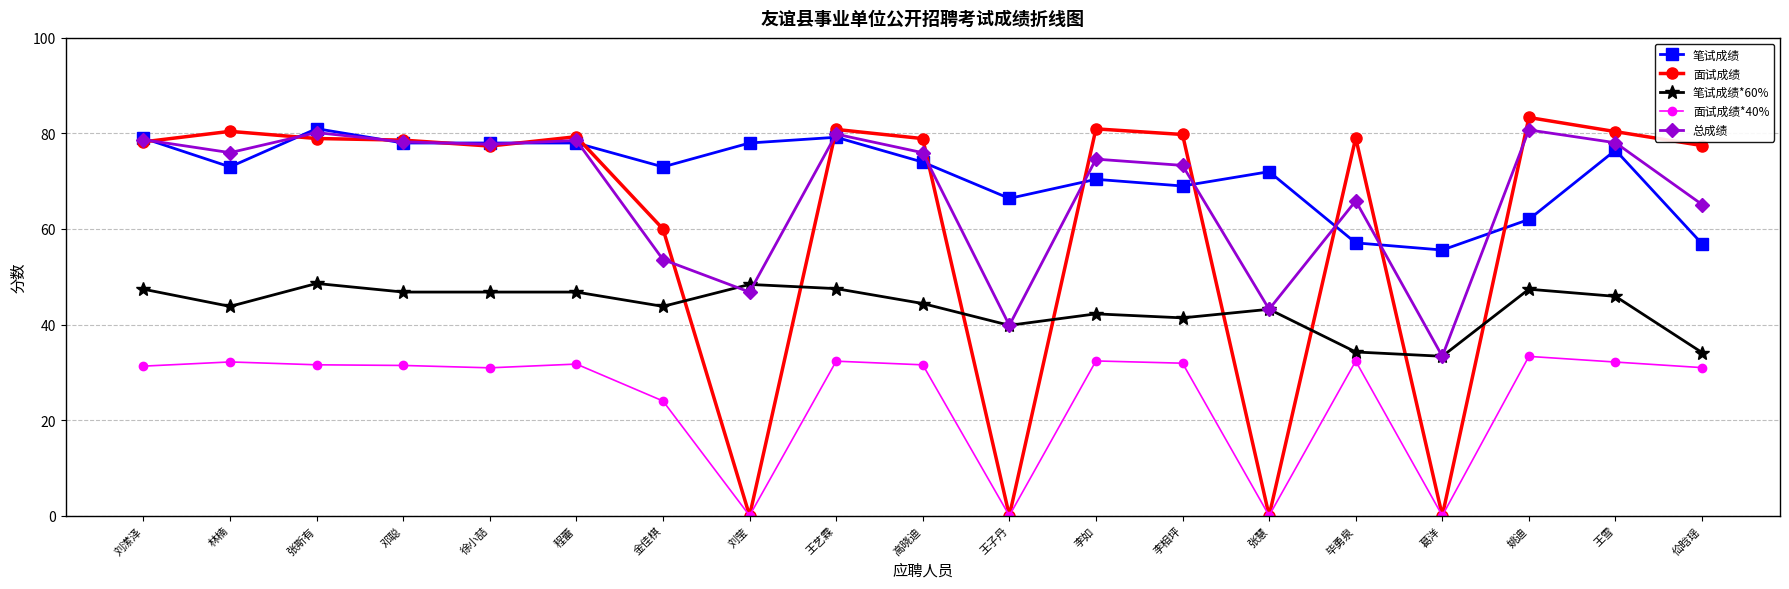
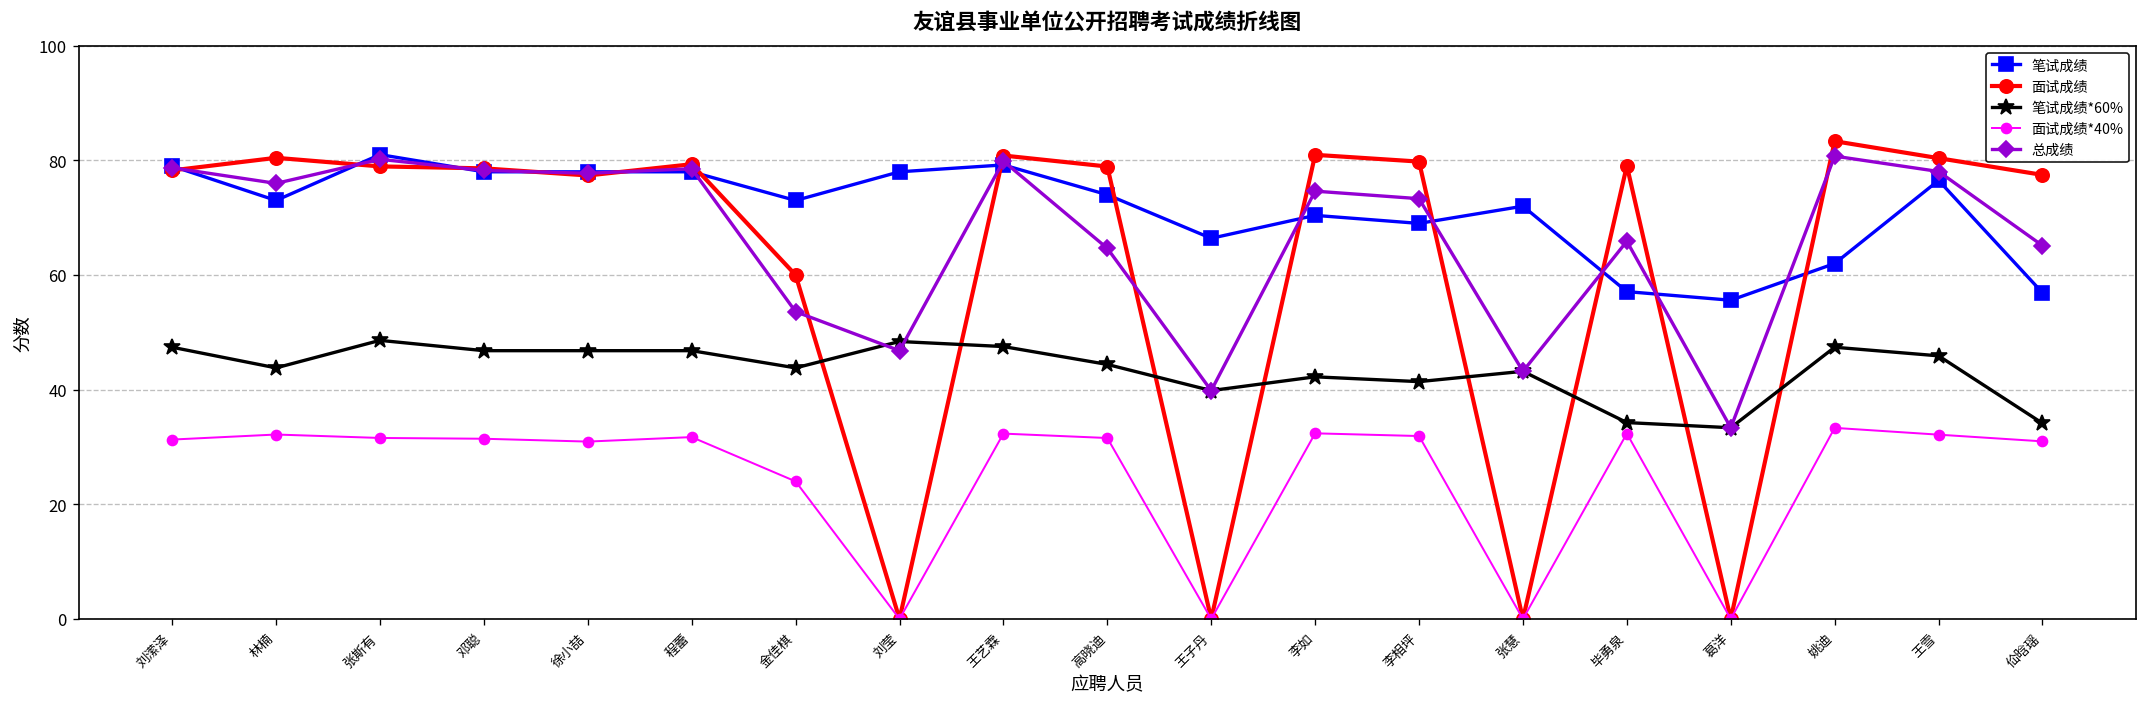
  {
    "笔试成绩": {
      "林楠": 73,
      "张斯有": 81,
      "金佳棋": 73,
      "刘莹": 78,
      "王艺霖": 79,
      "高晓迪": 74,
      "王子丹": 66,
      "李如": 70,
      "李相坪": 69,
      "张慧": 72,
      "毕勇泉": 57,
      "葛洋": 56,
      "姚迪": 62,
      "王雪": 77,
      "佡晗瑶": 57
    },
    "面试成绩": {
      "林楠": 80,
      "张斯有": 79,
      "程蕾": 79,
      "金佳棋": 60,
      "王艺霖": 81,
      "高晓迪": 79,
      "李如": 81,
      "李相坪": 80,
      "毕勇泉": 79,
      "姚迪": 83,
      "王雪": 80,
      "佡晗瑶": 77
    },
    "笔试成绩*60%": {
      "刘潆泽": 47,
      "林楠": 44,
      "张斯有": 49,
      "邓聪": 47,
      "徐小喆": 47,
      "程蕾": 47,
      "金佳棋": 44,
      "刘莹": 48,
      "王艺霖": 48,
      "高晓迪": 44,
      "李如": 42,
      "李相坪": 41,
      "毕勇泉": 34,
      "姚迪": 47,
      "王雪": 46,
      "佡晗瑶": 34
    },
    "面试成绩*40%": {
      "刘潆泽": 31,
      "林楠": 32,
      "张斯有": 32,
      "邓聪": 31,
      "徐小喆": 31,
      "程蕾": 32,
      "金佳棋": 24,
      "王艺霖": 32,
      "高晓迪": 32,
      "李如": 32,
      "李相坪": 32,
      "毕勇泉": 32,
      "姚迪": 33,
      "王雪": 32,
      "佡晗瑶": 31
    },
    "总成绩": {
      "林楠": 76,
      "张斯有": 80,
      "金佳棋": 54,
      "刘莹": 47,
      "王艺霖": 80,
-     "高晓迪": 76,
+     "高晓迪": 65,
      "李如": 75,
      "李相坪": 73,
      "毕勇泉": 66,
      "姚迪": 81,
      "王雪": 78,
      "佡晗瑶": 65
    }
  }
